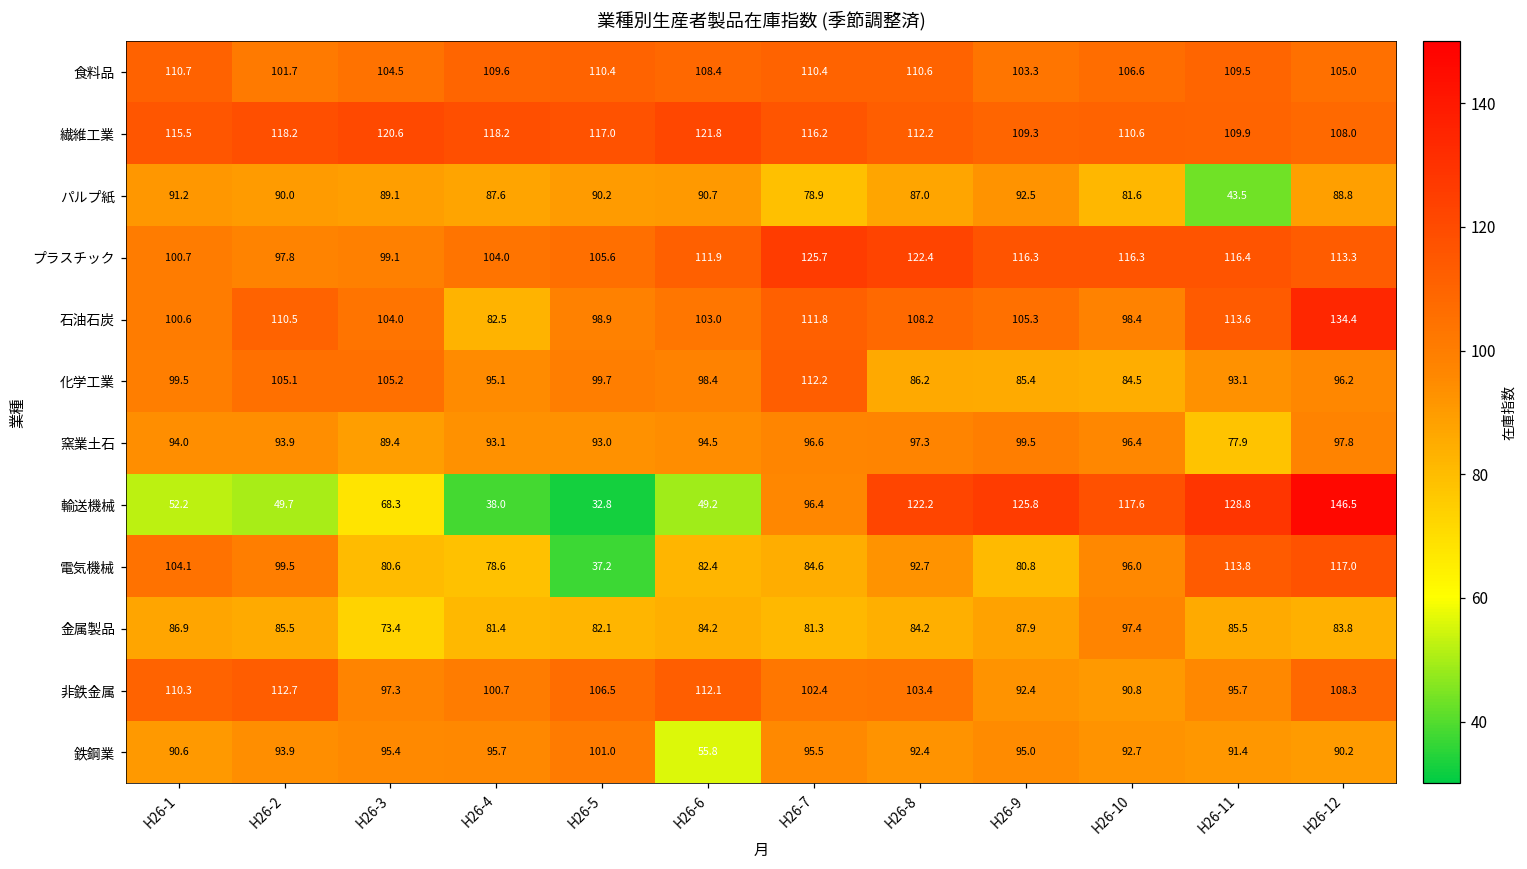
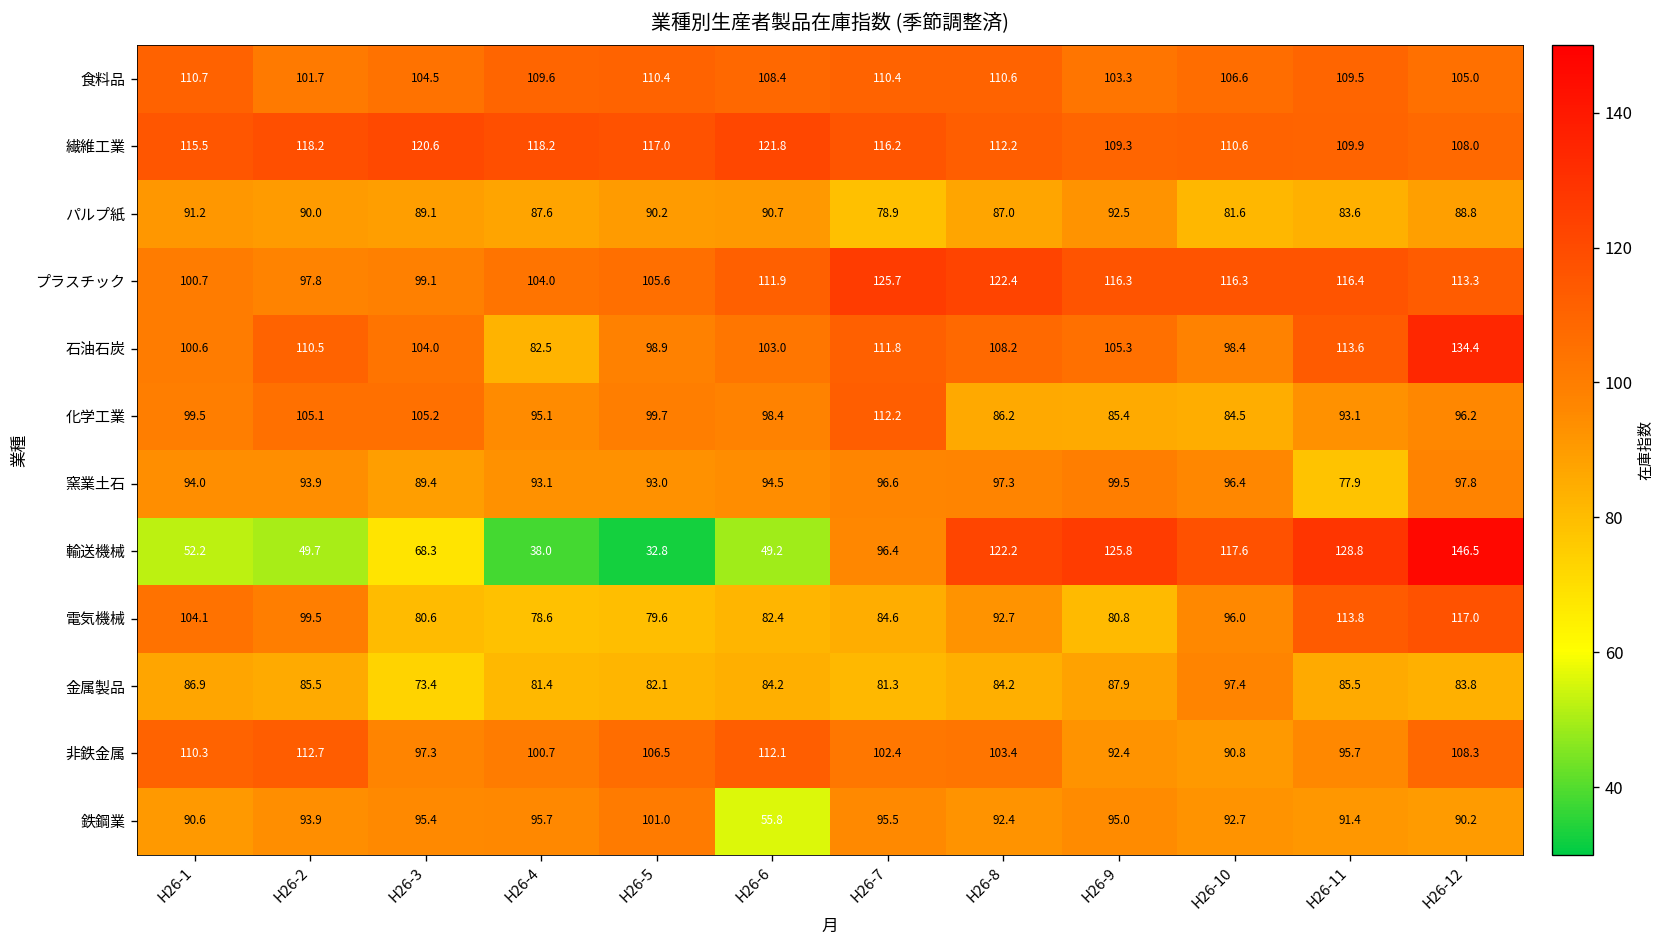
  {
    "食料品": {
      "H26-1": 110.7,
      "H26-2": 101.7,
      "H26-3": 104.5,
      "H26-4": 109.6,
      "H26-5": 110.4,
      "H26-6": 108.4,
      "H26-7": 110.4,
      "H26-8": 110.6,
      "H26-9": 103.3,
      "H26-10": 106.6,
      "H26-11": 109.5,
      "H26-12": 105.0
    },
    "繊維工業": {
      "H26-1": 115.5,
      "H26-2": 118.2,
      "H26-3": 120.6,
      "H26-4": 118.2,
      "H26-5": 117.0,
      "H26-6": 121.8,
      "H26-7": 116.2,
      "H26-8": 112.2,
      "H26-9": 109.3,
      "H26-10": 110.6,
      "H26-11": 109.9,
      "H26-12": 108.0
    },
    "パルプ紙": {
      "H26-1": 91.2,
      "H26-2": 90.0,
      "H26-3": 89.1,
      "H26-4": 87.6,
      "H26-5": 90.2,
      "H26-6": 90.7,
      "H26-7": 78.9,
      "H26-8": 87.0,
      "H26-9": 92.5,
      "H26-10": 81.6,
-     "H26-11": 43.5,
+     "H26-11": 83.6,
      "H26-12": 88.8
    },
    "プラスチック": {
      "H26-1": 100.7,
      "H26-2": 97.8,
      "H26-3": 99.1,
      "H26-4": 104.0,
      "H26-5": 105.6,
      "H26-6": 111.9,
      "H26-7": 125.7,
      "H26-8": 122.4,
      "H26-9": 116.3,
      "H26-10": 116.3,
      "H26-11": 116.4,
      "H26-12": 113.3
    },
    "石油石炭": {
      "H26-1": 100.6,
      "H26-2": 110.5,
      "H26-3": 104.0,
      "H26-4": 82.5,
      "H26-5": 98.9,
      "H26-6": 103.0,
      "H26-7": 111.8,
      "H26-8": 108.2,
      "H26-9": 105.3,
      "H26-10": 98.4,
      "H26-11": 113.6,
      "H26-12": 134.4
    },
    "化学工業": {
      "H26-1": 99.5,
      "H26-2": 105.1,
      "H26-3": 105.2,
      "H26-4": 95.1,
      "H26-5": 99.7,
      "H26-6": 98.4,
      "H26-7": 112.2,
      "H26-8": 86.2,
      "H26-9": 85.4,
      "H26-10": 84.5,
      "H26-11": 93.1,
      "H26-12": 96.2
    },
    "窯業土石": {
      "H26-1": 94.0,
      "H26-2": 93.9,
      "H26-3": 89.4,
      "H26-4": 93.1,
      "H26-5": 93.0,
      "H26-6": 94.5,
      "H26-7": 96.6,
      "H26-8": 97.3,
      "H26-9": 99.5,
      "H26-10": 96.4,
      "H26-11": 77.9,
      "H26-12": 97.8
    },
    "輸送機械": {
      "H26-1": 52.2,
      "H26-2": 49.7,
      "H26-3": 68.3,
      "H26-4": 38.0,
      "H26-5": 32.8,
      "H26-6": 49.2,
      "H26-7": 96.4,
      "H26-8": 122.2,
      "H26-9": 125.8,
      "H26-10": 117.6,
      "H26-11": 128.8,
      "H26-12": 146.5
    },
    "電気機械": {
      "H26-1": 104.1,
      "H26-2": 99.5,
      "H26-3": 80.6,
      "H26-4": 78.6,
-     "H26-5": 37.2,
+     "H26-5": 79.6,
      "H26-6": 82.4,
      "H26-7": 84.6,
      "H26-8": 92.7,
      "H26-9": 80.8,
      "H26-10": 96.0,
      "H26-11": 113.8,
      "H26-12": 117.0
    },
    "金属製品": {
      "H26-1": 86.9,
      "H26-2": 85.5,
      "H26-3": 73.4,
      "H26-4": 81.4,
      "H26-5": 82.1,
      "H26-6": 84.2,
      "H26-7": 81.3,
      "H26-8": 84.2,
      "H26-9": 87.9,
      "H26-10": 97.4,
      "H26-11": 85.5,
      "H26-12": 83.8
    },
    "非鉄金属": {
      "H26-1": 110.3,
      "H26-2": 112.7,
      "H26-3": 97.3,
      "H26-4": 100.7,
      "H26-5": 106.5,
      "H26-6": 112.1,
      "H26-7": 102.4,
      "H26-8": 103.4,
      "H26-9": 92.4,
      "H26-10": 90.8,
      "H26-11": 95.7,
      "H26-12": 108.3
    },
    "鉄鋼業": {
      "H26-1": 90.6,
      "H26-2": 93.9,
      "H26-3": 95.4,
      "H26-4": 95.7,
      "H26-5": 101.0,
      "H26-6": 55.8,
      "H26-7": 95.5,
      "H26-8": 92.4,
      "H26-9": 95.0,
      "H26-10": 92.7,
      "H26-11": 91.4,
      "H26-12": 90.2
    }
  }
